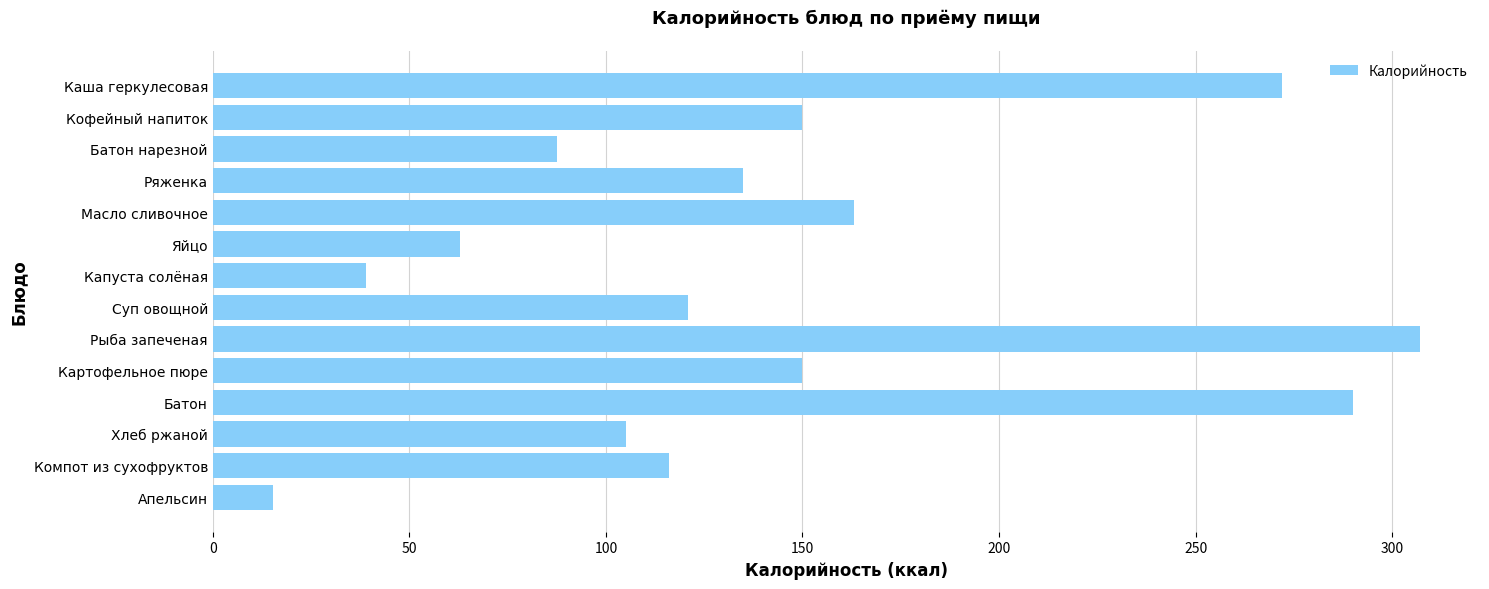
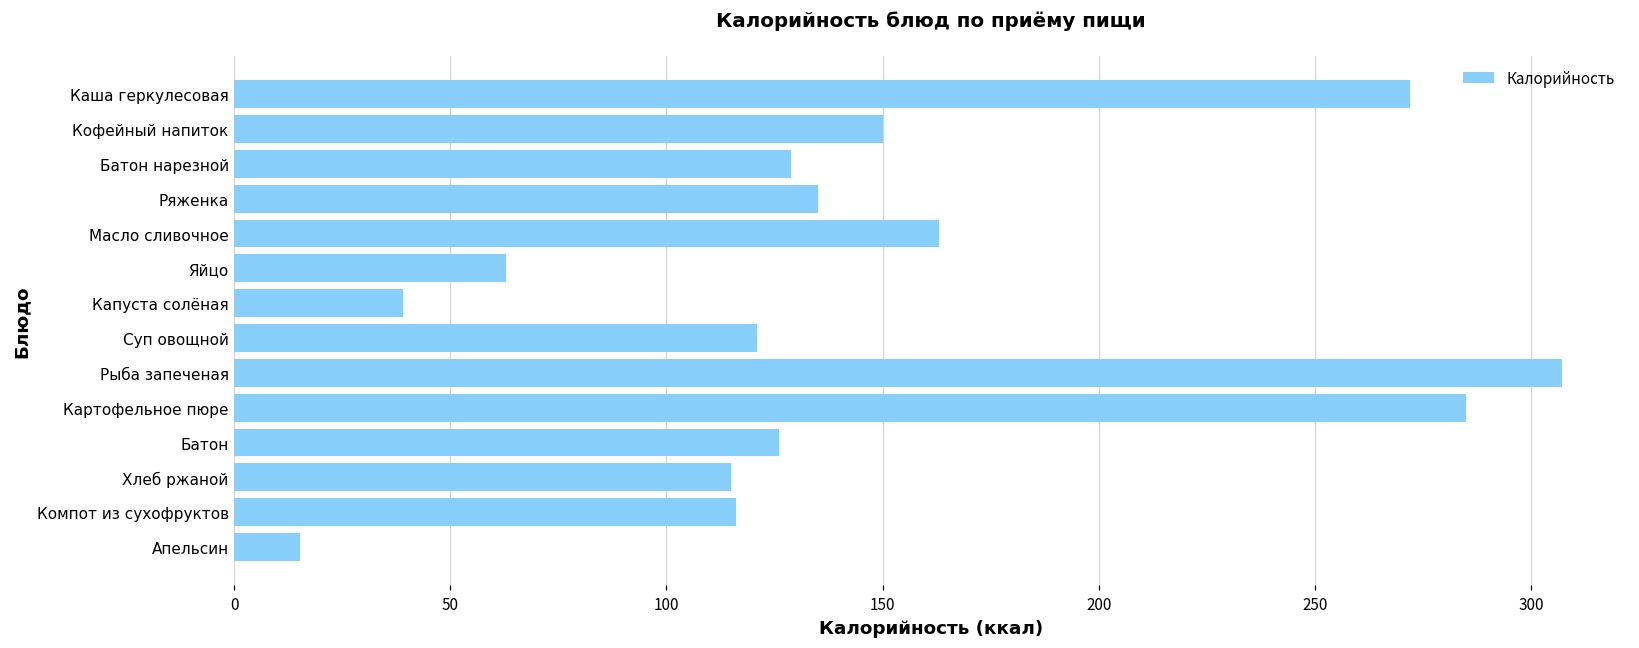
  {
    "Каша геркулесовая": 272,
    "Кофейный напиток": 150,
-   "Батон нарезной": 88,
+   "Батон нарезной": 129,
    "Ряженка": 135,
    "Масло сливочное": 163,
    "Яйцо": 63,
    "Капуста солёная": 39,
    "Суп овощной": 121,
    "Рыба запеченая": 307,
-   "Картофельное пюре": 150,
-   "Батон": 290,
-   "Хлеб ржаной": 105,
+   "Картофельное пюре": 285,
+   "Батон": 126,
+   "Хлеб ржаной": 115,
    "Компот из сухофруктов": 116,
    "Апельсин": 15
  }
